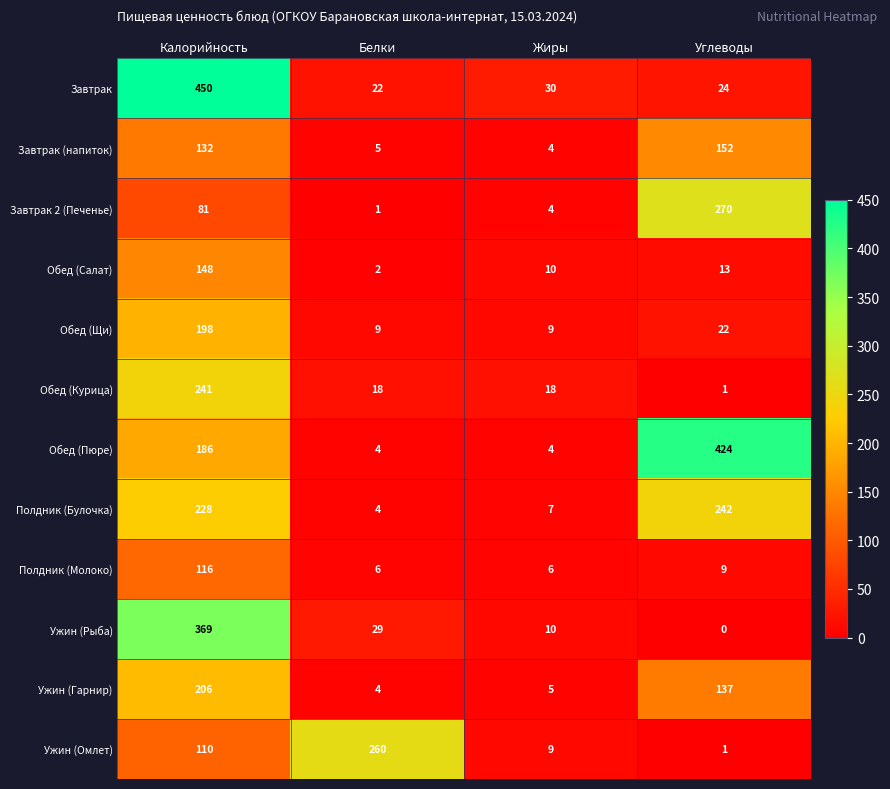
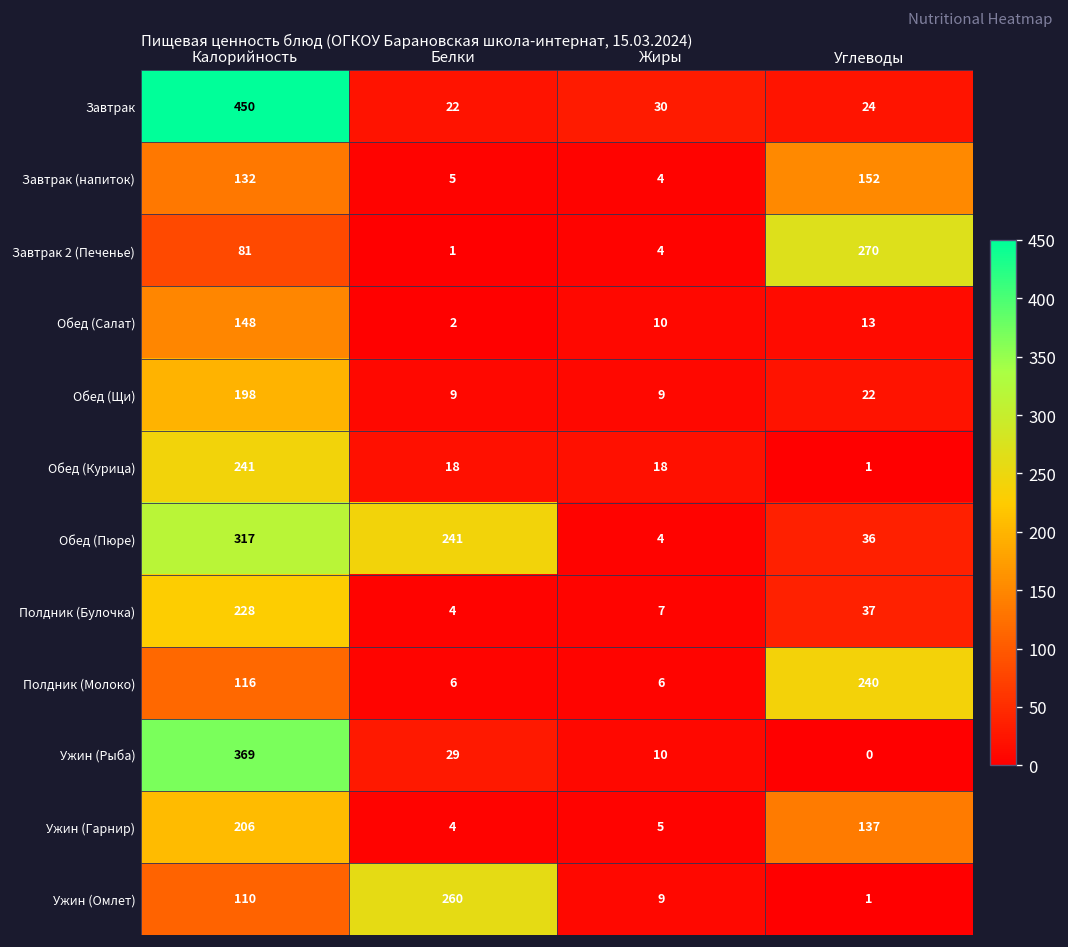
  {
    "Завтрак": {
      "Калорийность": 450,
      "Белки": 22,
      "Жиры": 30,
      "Углеводы": 24
    },
    "Завтрак (напиток)": {
      "Калорийность": 132,
      "Белки": 5,
      "Жиры": 4,
      "Углеводы": 152
    },
    "Завтрак 2 (Печенье)": {
      "Калорийность": 81,
      "Белки": 1,
      "Жиры": 4,
      "Углеводы": 270
    },
    "Обед (Салат)": {
      "Калорийность": 148,
      "Белки": 2,
      "Жиры": 10,
      "Углеводы": 13
    },
    "Обед (Щи)": {
      "Калорийность": 198,
      "Белки": 9,
      "Жиры": 9,
      "Углеводы": 22
    },
    "Обед (Курица)": {
      "Калорийность": 241,
      "Белки": 18,
      "Жиры": 18,
      "Углеводы": 1
    },
    "Обед (Пюре)": {
-     "Калорийность": 186,
-     "Белки": 4,
+     "Калорийность": 317,
+     "Белки": 241,
      "Жиры": 4,
-     "Углеводы": 424
+     "Углеводы": 36
    },
    "Полдник (Булочка)": {
      "Калорийность": 228,
      "Белки": 4,
      "Жиры": 7,
-     "Углеводы": 242
+     "Углеводы": 37
    },
    "Полдник (Молоко)": {
      "Калорийность": 116,
      "Белки": 6,
      "Жиры": 6,
-     "Углеводы": 9
+     "Углеводы": 240
    },
    "Ужин (Рыба)": {
      "Калорийность": 369,
      "Белки": 29,
      "Жиры": 10,
      "Углеводы": 0
    },
    "Ужин (Гарнир)": {
      "Калорийность": 206,
      "Белки": 4,
      "Жиры": 5,
      "Углеводы": 137
    },
    "Ужин (Омлет)": {
      "Калорийность": 110,
      "Белки": 260,
      "Жиры": 9,
      "Углеводы": 1
    }
  }
